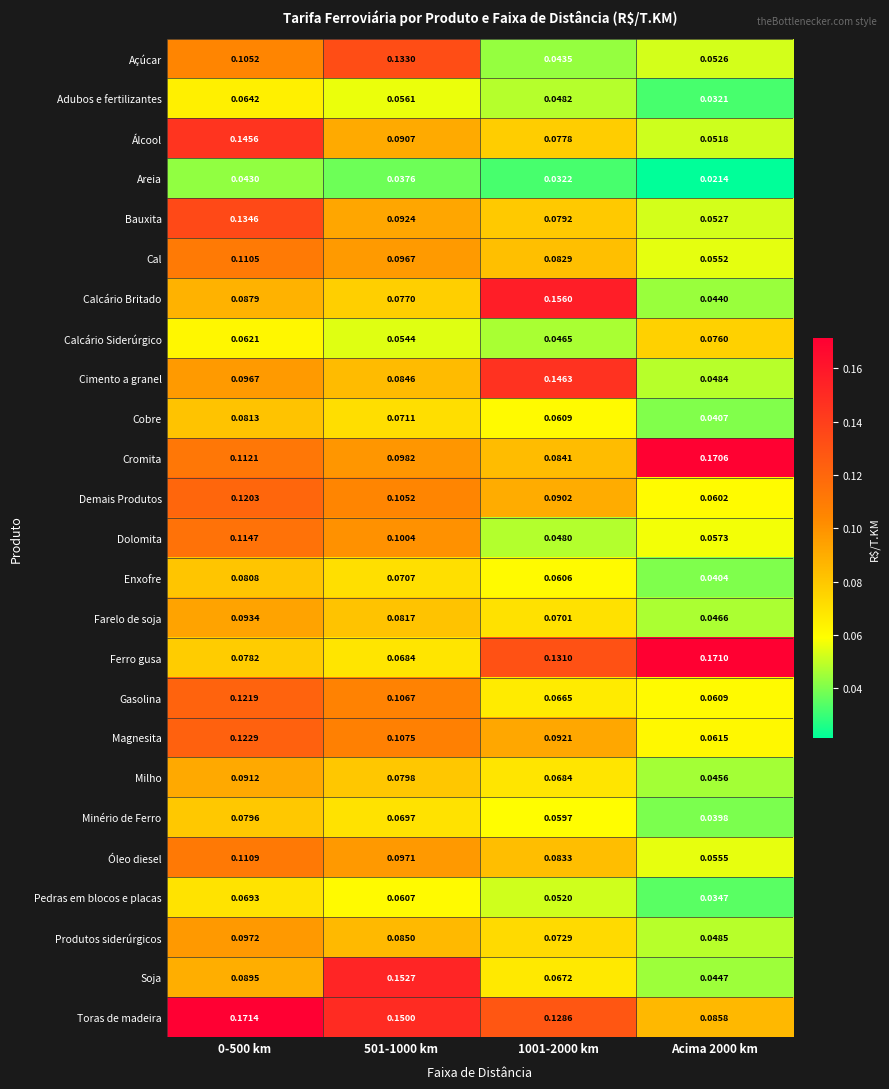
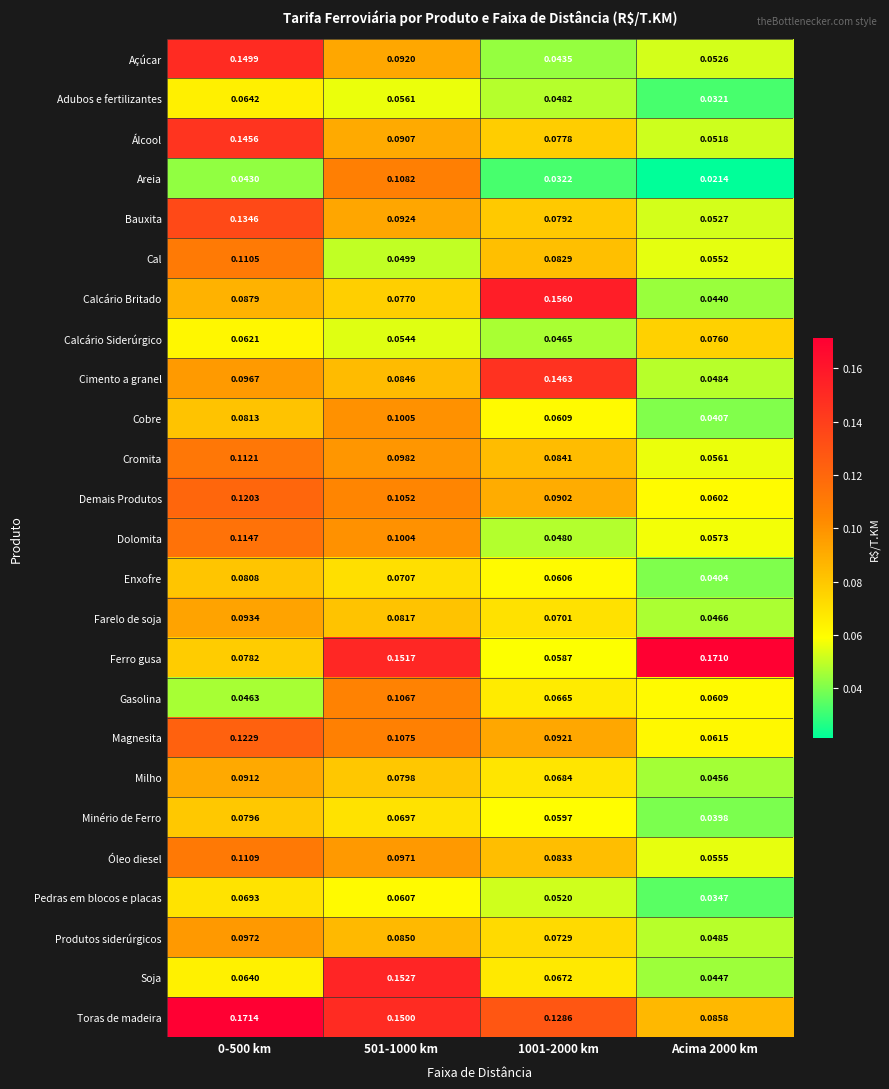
  {
    "Açúcar": {
-     "0-500 km": 0.1052,
-     "501-1000 km": 0.1330,
+     "0-500 km": 0.1499,
+     "501-1000 km": 0.0920,
      "1001-2000 km": 0.0435,
      "Acima 2000 km": 0.0526
    },
    "Adubos e fertilizantes": {
      "0-500 km": 0.0642,
      "501-1000 km": 0.0561,
      "1001-2000 km": 0.0482,
      "Acima 2000 km": 0.0321
    },
    "Álcool": {
      "0-500 km": 0.1456,
      "501-1000 km": 0.0907,
      "1001-2000 km": 0.0778,
      "Acima 2000 km": 0.0518
    },
    "Areia": {
      "0-500 km": 0.0430,
-     "501-1000 km": 0.0376,
+     "501-1000 km": 0.1082,
      "1001-2000 km": 0.0322,
      "Acima 2000 km": 0.0214
    },
    "Bauxita": {
      "0-500 km": 0.1346,
      "501-1000 km": 0.0924,
      "1001-2000 km": 0.0792,
      "Acima 2000 km": 0.0527
    },
    "Cal": {
      "0-500 km": 0.1105,
-     "501-1000 km": 0.0967,
+     "501-1000 km": 0.0499,
      "1001-2000 km": 0.0829,
      "Acima 2000 km": 0.0552
    },
    "Calcário Britado": {
      "0-500 km": 0.0879,
      "501-1000 km": 0.0770,
      "1001-2000 km": 0.1560,
      "Acima 2000 km": 0.0440
    },
    "Calcário Siderúrgico": {
      "0-500 km": 0.0621,
      "501-1000 km": 0.0544,
      "1001-2000 km": 0.0465,
      "Acima 2000 km": 0.0760
    },
    "Cimento a granel": {
      "0-500 km": 0.0967,
      "501-1000 km": 0.0846,
      "1001-2000 km": 0.1463,
      "Acima 2000 km": 0.0484
    },
    "Cobre": {
      "0-500 km": 0.0813,
-     "501-1000 km": 0.0711,
+     "501-1000 km": 0.1005,
      "1001-2000 km": 0.0609,
      "Acima 2000 km": 0.0407
    },
    "Cromita": {
      "0-500 km": 0.1121,
      "501-1000 km": 0.0982,
      "1001-2000 km": 0.0841,
-     "Acima 2000 km": 0.1706
+     "Acima 2000 km": 0.0561
    },
    "Demais Produtos": {
      "0-500 km": 0.1203,
      "501-1000 km": 0.1052,
      "1001-2000 km": 0.0902,
      "Acima 2000 km": 0.0602
    },
    "Dolomita": {
      "0-500 km": 0.1147,
      "501-1000 km": 0.1004,
      "1001-2000 km": 0.0480,
      "Acima 2000 km": 0.0573
    },
    "Enxofre": {
      "0-500 km": 0.0808,
      "501-1000 km": 0.0707,
      "1001-2000 km": 0.0606,
      "Acima 2000 km": 0.0404
    },
    "Farelo de soja": {
      "0-500 km": 0.0934,
      "501-1000 km": 0.0817,
      "1001-2000 km": 0.0701,
      "Acima 2000 km": 0.0466
    },
    "Ferro gusa": {
      "0-500 km": 0.0782,
-     "501-1000 km": 0.0684,
-     "1001-2000 km": 0.1310,
+     "501-1000 km": 0.1517,
+     "1001-2000 km": 0.0587,
      "Acima 2000 km": 0.1710
    },
    "Gasolina": {
-     "0-500 km": 0.1219,
+     "0-500 km": 0.0463,
      "501-1000 km": 0.1067,
      "1001-2000 km": 0.0665,
      "Acima 2000 km": 0.0609
    },
    "Magnesita": {
      "0-500 km": 0.1229,
      "501-1000 km": 0.1075,
      "1001-2000 km": 0.0921,
      "Acima 2000 km": 0.0615
    },
    "Milho": {
      "0-500 km": 0.0912,
      "501-1000 km": 0.0798,
      "1001-2000 km": 0.0684,
      "Acima 2000 km": 0.0456
    },
    "Minério de Ferro": {
      "0-500 km": 0.0796,
      "501-1000 km": 0.0697,
      "1001-2000 km": 0.0597,
      "Acima 2000 km": 0.0398
    },
    "Óleo diesel": {
      "0-500 km": 0.1109,
      "501-1000 km": 0.0971,
      "1001-2000 km": 0.0833,
      "Acima 2000 km": 0.0555
    },
    "Pedras em blocos e placas": {
      "0-500 km": 0.0693,
      "501-1000 km": 0.0607,
      "1001-2000 km": 0.0520,
      "Acima 2000 km": 0.0347
    },
    "Produtos siderúrgicos": {
      "0-500 km": 0.0972,
      "501-1000 km": 0.0850,
      "1001-2000 km": 0.0729,
      "Acima 2000 km": 0.0485
    },
    "Soja": {
-     "0-500 km": 0.0895,
+     "0-500 km": 0.0640,
      "501-1000 km": 0.1527,
      "1001-2000 km": 0.0672,
      "Acima 2000 km": 0.0447
    },
    "Toras de madeira": {
      "0-500 km": 0.1714,
      "501-1000 km": 0.1500,
      "1001-2000 km": 0.1286,
      "Acima 2000 km": 0.0858
    }
  }
